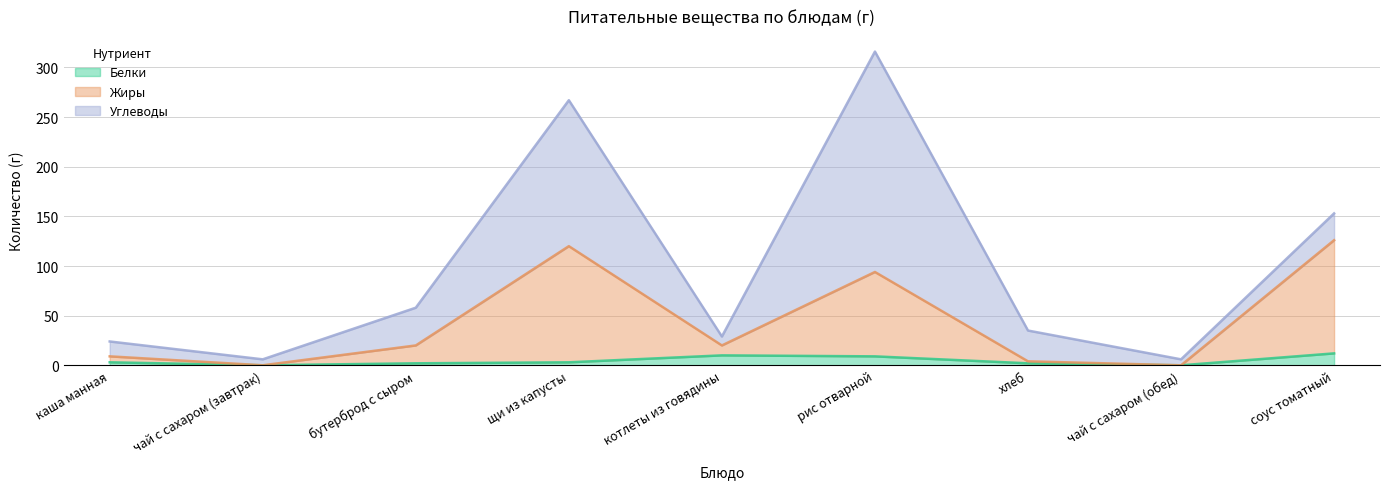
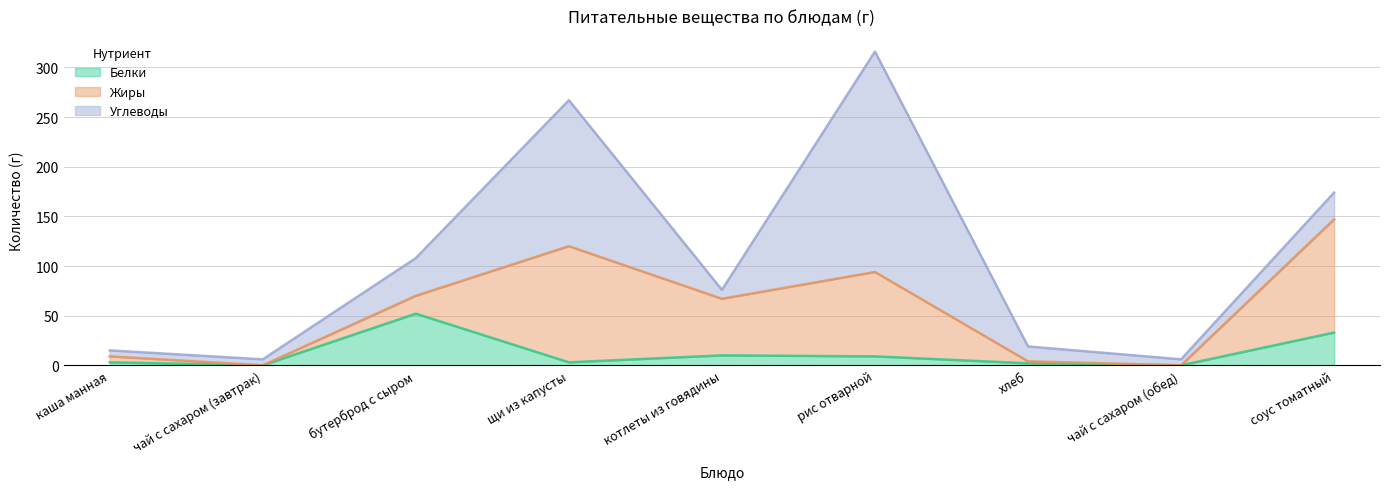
  {
    "Белки": {
      "каша манная": 0,
-     "бутерброд с сыром": 0,
+     "бутерброд с сыром": 50,
      "щи из капусты": 0,
      "котлеты из говядины": 10,
      "рис отварной": 10,
-     "соус томатный": 10
+     "соус томатный": 30
    },
    "Жиры": {
      "каша манная": 10,
      "бутерброд с сыром": 20,
      "щи из капусты": 120,
-     "котлеты из говядины": 10,
+     "котлеты из говядины": 60,
      "рис отварной": 90,
      "соус томатный": 110
    },
    "Углеводы": {
-     "каша манная": 20,
+     "каша манная": 10,
      "чай с сахаром (завтрак)": 10,
      "бутерброд с сыром": 40,
      "щи из капусты": 150,
      "котлеты из говядины": 10,
      "рис отварной": 220,
-     "хлеб": 30,
+     "хлеб": 20,
      "чай с сахаром (обед)": 10,
      "соус томатный": 30
    }
  }
